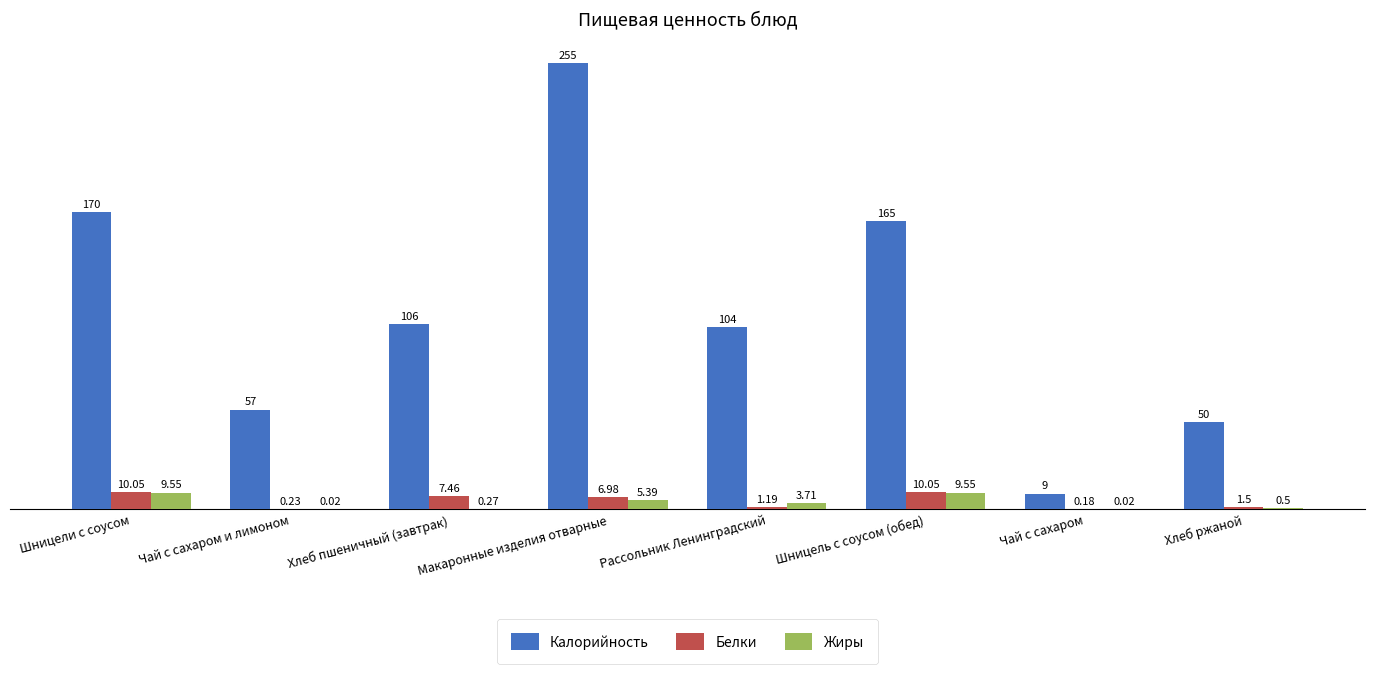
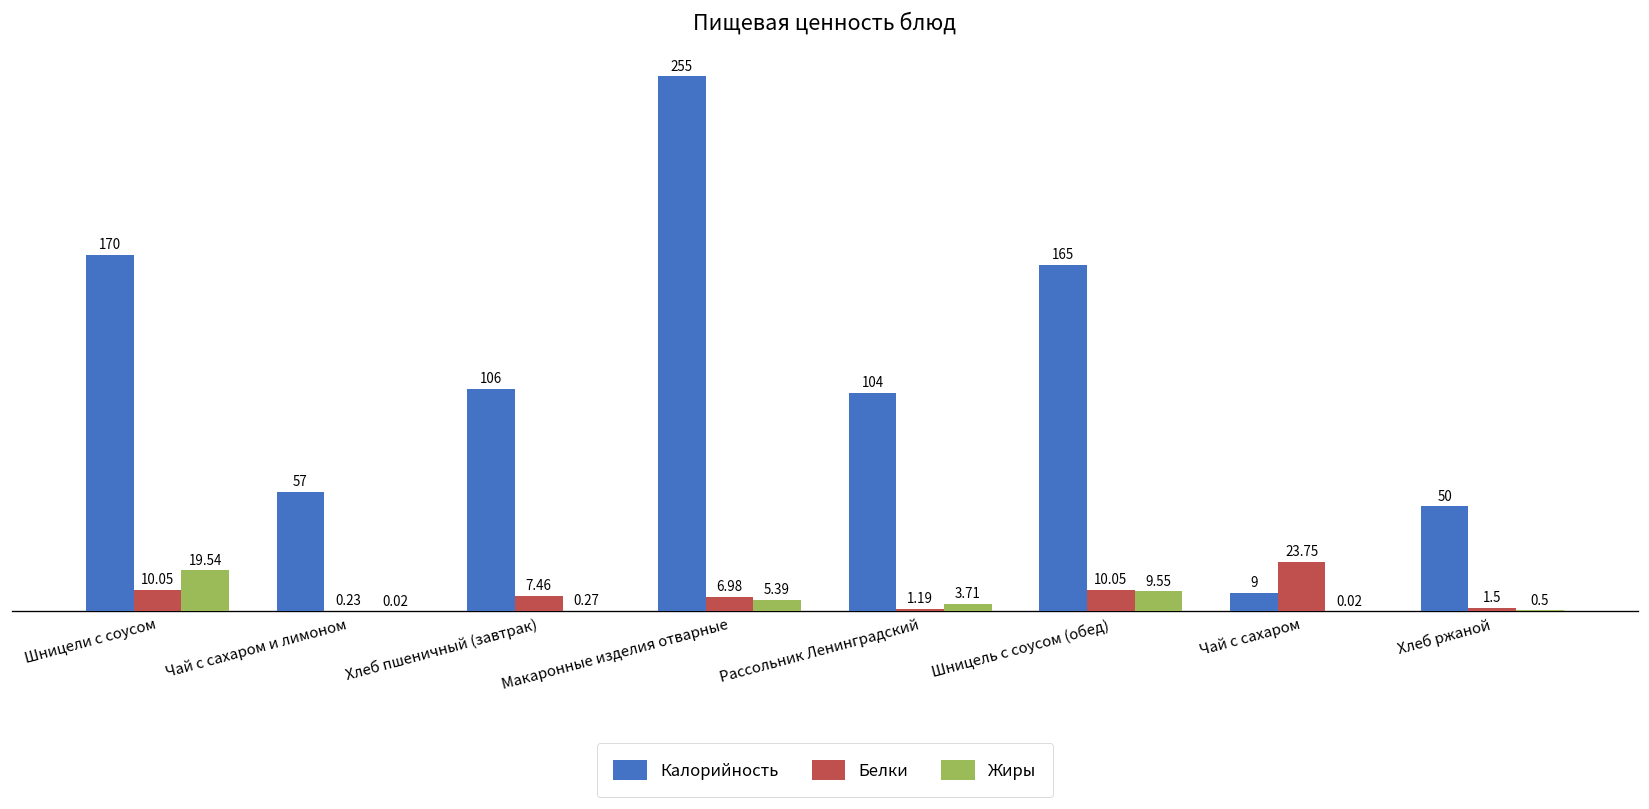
  {
    "Калорийность": {
      "Шницели с соусом": 170,
      "Чай с сахаром и лимоном": 57,
      "Хлеб пшеничный (завтрак)": 106,
      "Макаронные изделия отварные": 255,
      "Рассольник Ленинградский": 104,
      "Шницель с соусом (обед)": 165,
      "Чай с сахаром": 9,
      "Хлеб ржаной": 50
    },
    "Белки": {
      "Шницели с соусом": 10.05,
      "Чай с сахаром и лимоном": 0.23,
      "Хлеб пшеничный (завтрак)": 7.46,
      "Макаронные изделия отварные": 6.98,
      "Рассольник Ленинградский": 1.19,
      "Шницель с соусом (обед)": 10.05,
-     "Чай с сахаром": 0.18,
+     "Чай с сахаром": 23.75,
      "Хлеб ржаной": 1.5
    },
    "Жиры": {
-     "Шницели с соусом": 9.55,
+     "Шницели с соусом": 19.54,
      "Чай с сахаром и лимоном": 0.02,
      "Хлеб пшеничный (завтрак)": 0.27,
      "Макаронные изделия отварные": 5.39,
      "Рассольник Ленинградский": 3.71,
      "Шницель с соусом (обед)": 9.55,
      "Чай с сахаром": 0.02,
      "Хлеб ржаной": 0.5
    }
  }
